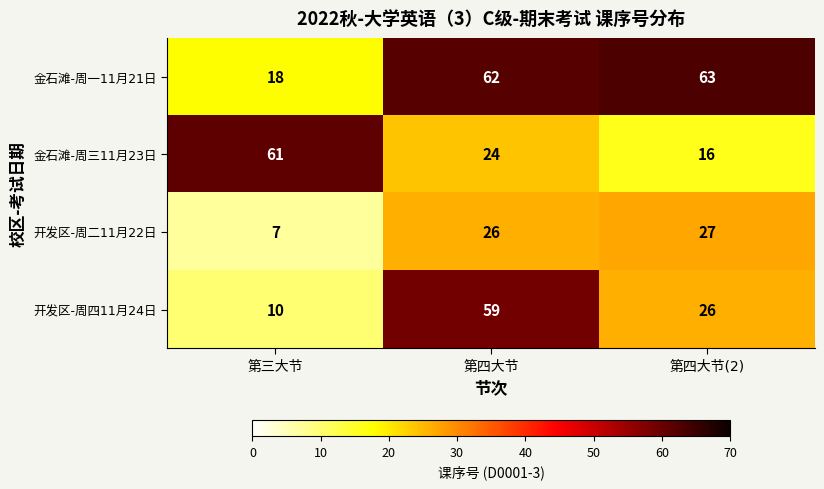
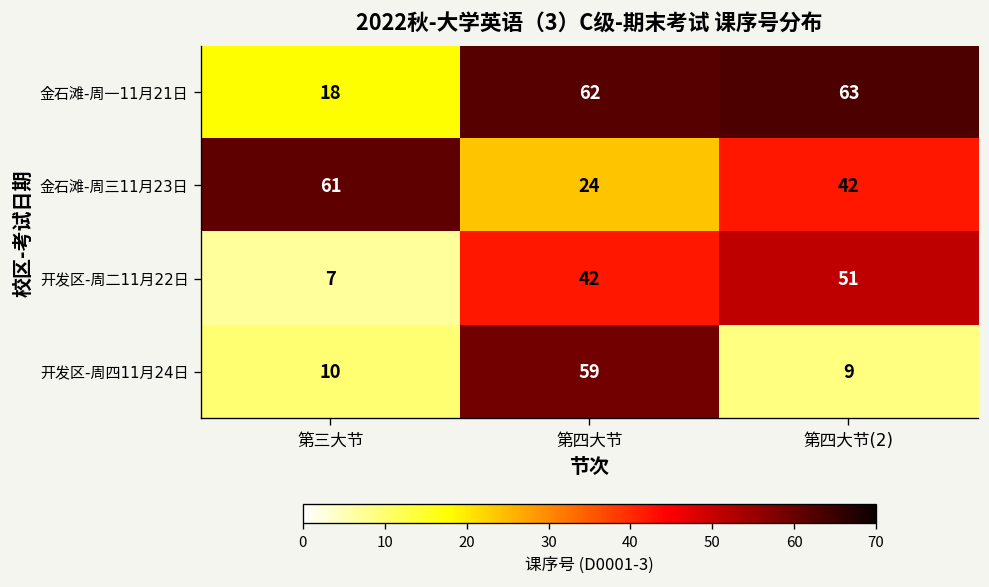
  {
    "金石滩-周一11月21日": {
      "第三大节": 18,
      "第四大节": 62,
      "第四大节(2)": 63
    },
    "金石滩-周三11月23日": {
      "第三大节": 61,
      "第四大节": 24,
-     "第四大节(2)": 16
+     "第四大节(2)": 42
    },
    "开发区-周二11月22日": {
      "第三大节": 7,
-     "第四大节": 26,
-     "第四大节(2)": 27
+     "第四大节": 42,
+     "第四大节(2)": 51
    },
    "开发区-周四11月24日": {
      "第三大节": 10,
      "第四大节": 59,
-     "第四大节(2)": 26
+     "第四大节(2)": 9
    }
  }
